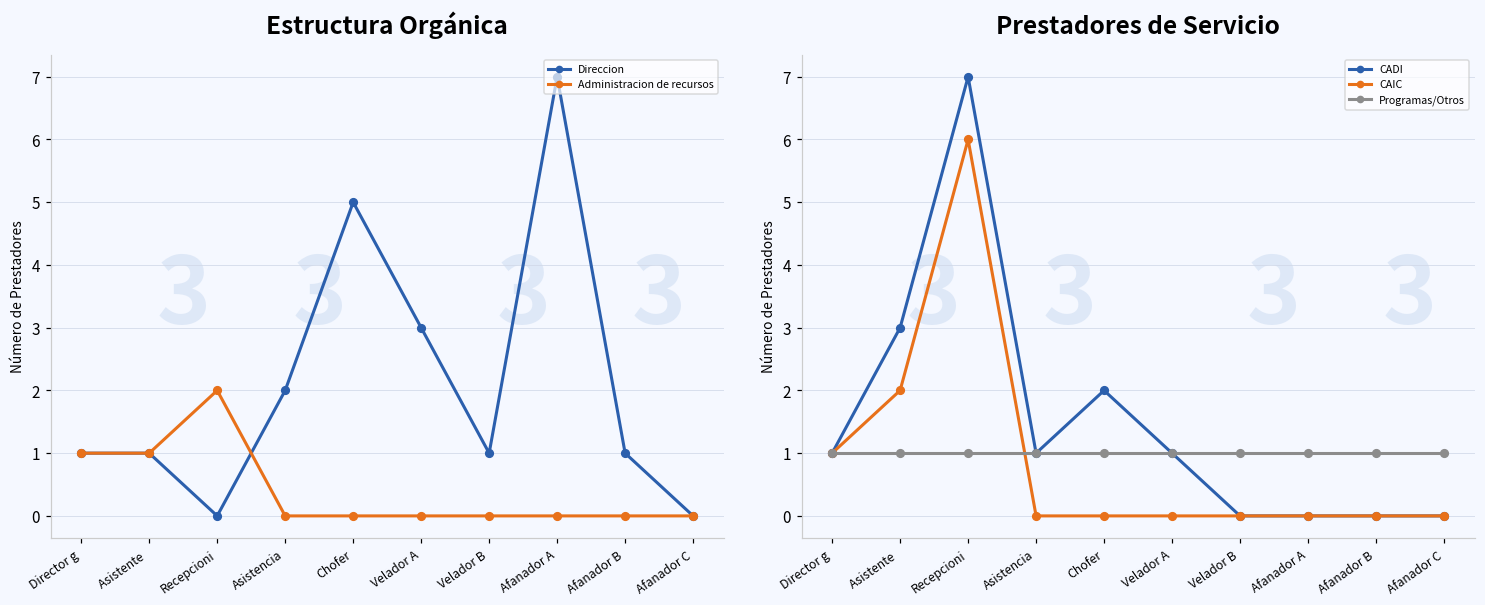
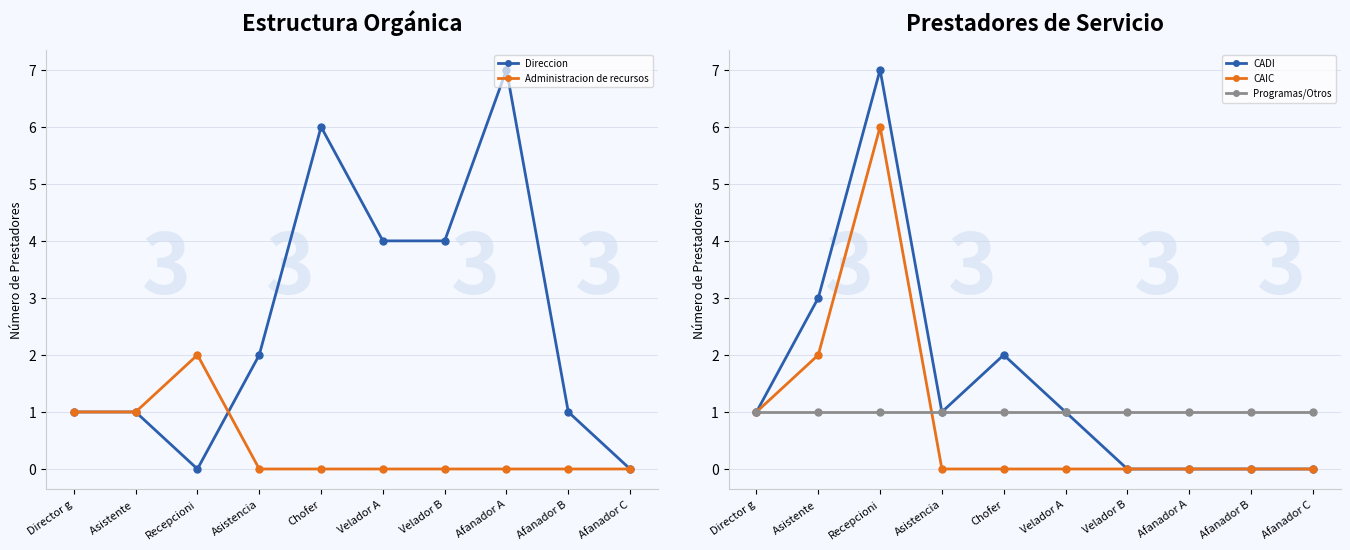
  {
    "Estructura Orgánica": {
      "Direccion": {
        "Recepcioni": 0,
        "Asistencia": 2,
-       "Chofer": 5,
-       "Velador A": 3,
-       "Velador B": 1,
+       "Chofer": 6,
+       "Velador A": 4,
+       "Velador B": 4,
        "Afanador B": 1
      },
      "Administracion de recursos": {
        "Recepcioni": 2,
        "Asistencia": 0,
        "Chofer": 0,
        "Velador A": 0,
        "Velador B": 0,
        "Afanador A": 0,
        "Afanador B": 0
      }
    },
    "Prestadores de Servicio": {
      "CADI": {
        "Asistente": 3.0,
        "Recepcioni": 7.0,
        "Chofer": 2.0
      },
      "CAIC": {
        "Asistente": 2.0,
        "Recepcioni": 6.0,
        "Asistencia": 0.0,
        "Chofer": 0.0,
        "Velador A": 0.0
      },
      "Programas/Otros": {
        "Asistente": 1.0,
        "Recepcioni": 1.0,
        "Chofer": 1.0,
        "Velador B": 1.0,
        "Afanador A": 1.0,
        "Afanador B": 1.0,
        "Afanador C": 1.0
      }
    }
  }
